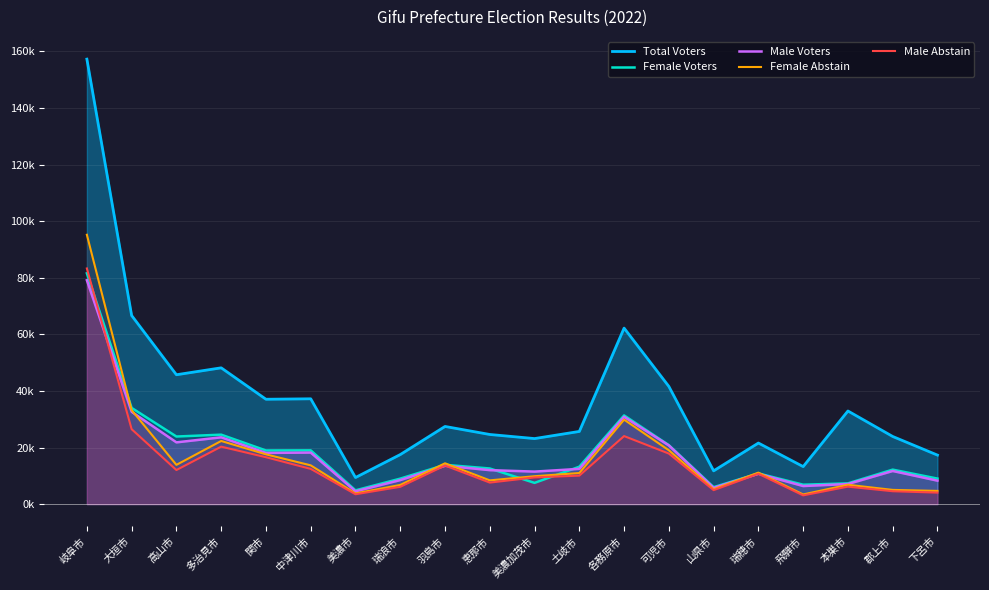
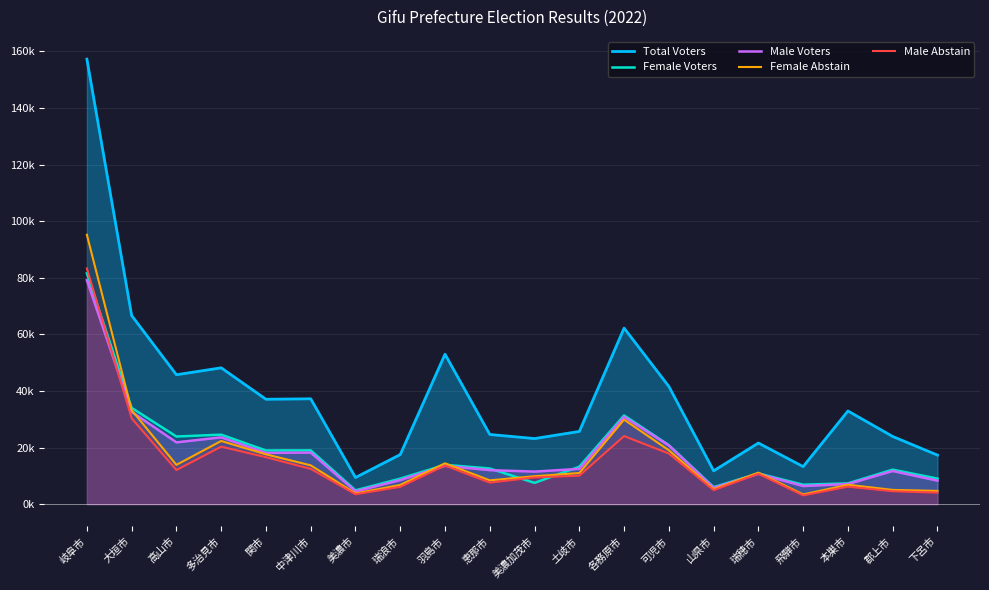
  {
    "Total Voters": {
      "岐阜市": 157000,
      "大垣市": 67000,
      "高山市": 46000,
      "多治見市": 48000,
      "関市": 37000,
      "中津川市": 37000,
      "美濃市": 9000,
      "瑞浪市": 18000,
-     "羽島市": 27000,
+     "羽島市": 53000,
      "恵那市": 25000,
      "美濃加茂市": 23000,
      "土岐市": 26000,
      "各務原市": 62000,
      "可児市": 42000,
      "山県市": 12000,
      "瑞穂市": 22000,
      "飛騨市": 13000,
      "本巣市": 33000,
      "郡上市": 24000,
      "下呂市": 17000
    },
    "Female Voters": {
      "岐阜市": 82000,
      "高山市": 24000,
      "多治見市": 25000,
      "美濃加茂市": 8000
    },
    "Male Voters": {
      "岐阜市": 79000,
      "高山市": 22000,
      "多治見市": 24000,
      "美濃加茂市": 12000
    },
    "Female Abstain": {
      "岐阜市": 95000,
      "高山市": 14000,
      "多治見市": 22000,
      "中津川市": 14000,
      "土岐市": 11000,
      "各務原市": 30000,
      "可児市": 19000
    },
    "Male Abstain": {
      "岐阜市": 83000,
-     "大垣市": 26000,
+     "大垣市": 30000,
      "高山市": 12000,
      "多治見市": 20000,
      "関市": 17000,
      "中津川市": 12000,
      "土岐市": 10000,
      "各務原市": 24000,
      "可児市": 18000
    }
  }
